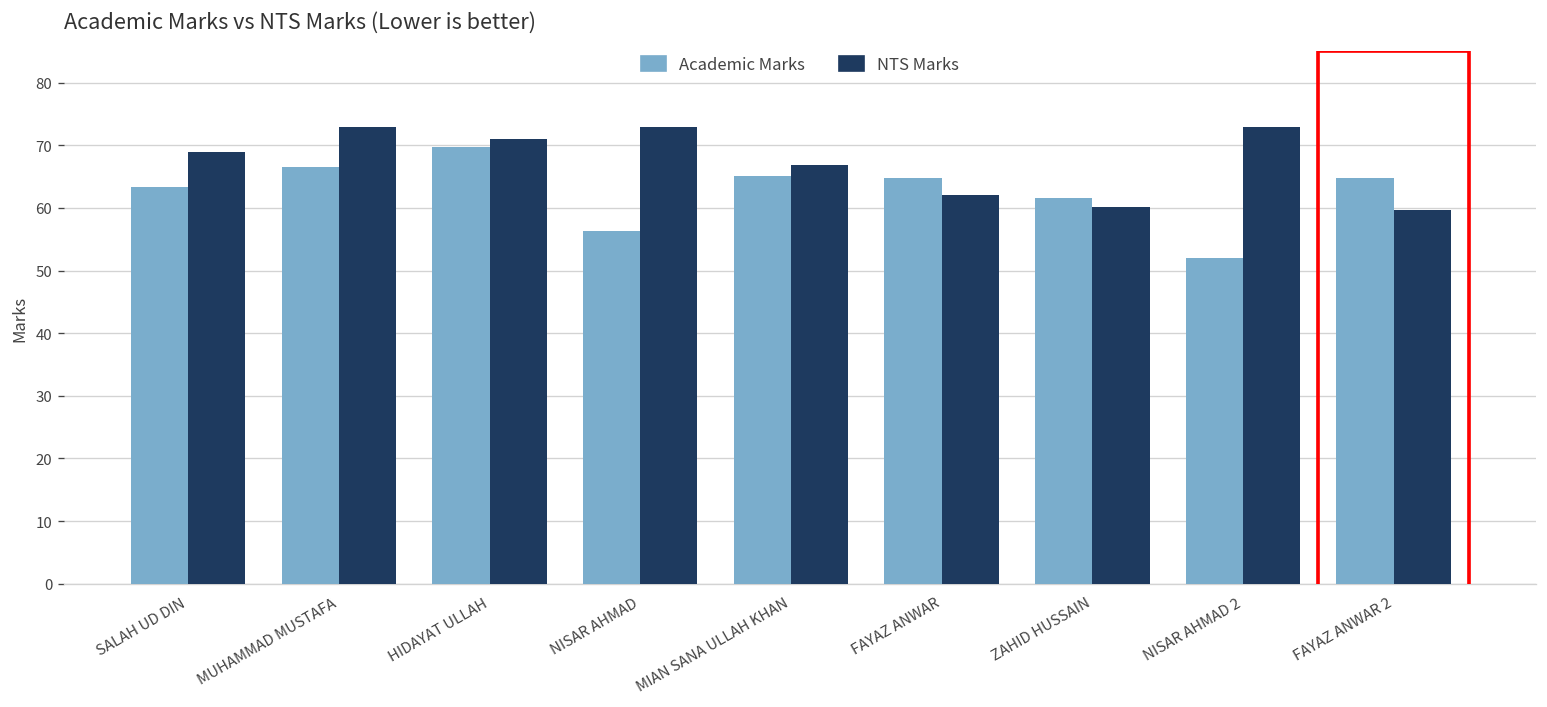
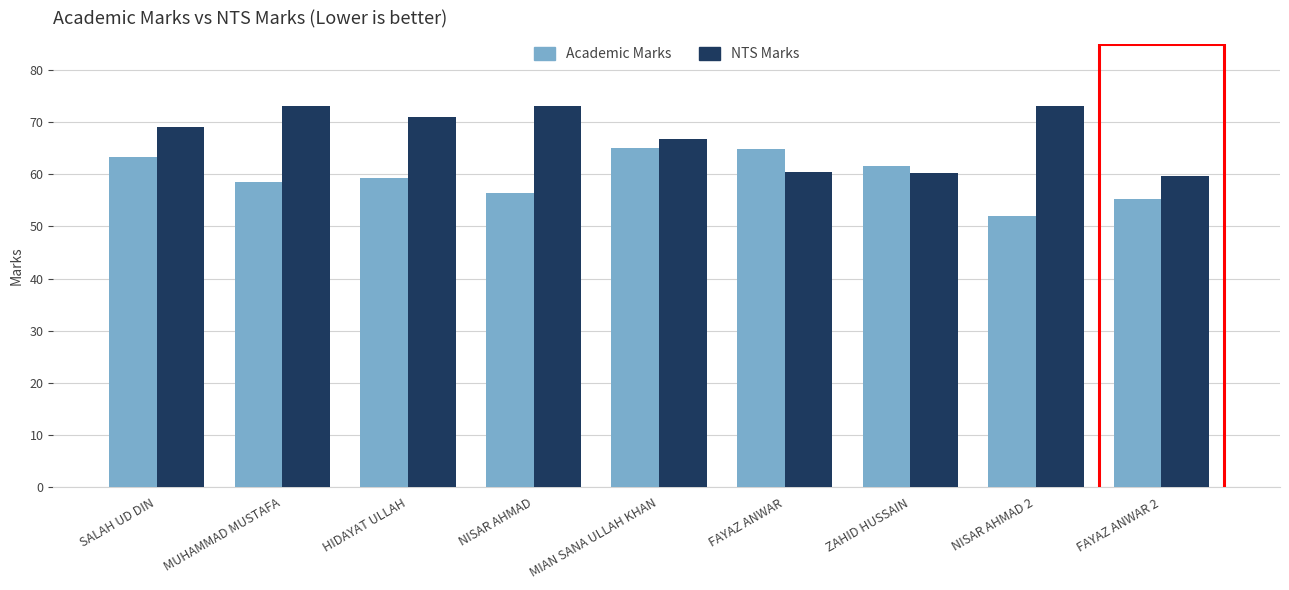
  {
    "Academic Marks": {
      "SALAH UD DIN": 63,
-     "MUHAMMAD MUSTAFA": 67,
-     "HIDAYAT ULLAH": 70,
+     "MUHAMMAD MUSTAFA": 59,
+     "HIDAYAT ULLAH": 59,
      "NISAR AHMAD": 56,
      "MIAN SANA ULLAH KHAN": 65,
      "FAYAZ ANWAR": 65,
      "ZAHID HUSSAIN": 62,
      "NISAR AHMAD 2": 52,
-     "FAYAZ ANWAR 2": 65
+     "FAYAZ ANWAR 2": 55
    },
    "NTS Marks": {
      "SALAH UD DIN": 69,
      "MUHAMMAD MUSTAFA": 73,
      "HIDAYAT ULLAH": 71,
      "NISAR AHMAD": 73,
      "MIAN SANA ULLAH KHAN": 67,
-     "FAYAZ ANWAR": 62,
+     "FAYAZ ANWAR": 60,
      "ZAHID HUSSAIN": 60,
      "NISAR AHMAD 2": 73,
      "FAYAZ ANWAR 2": 60
    }
  }
